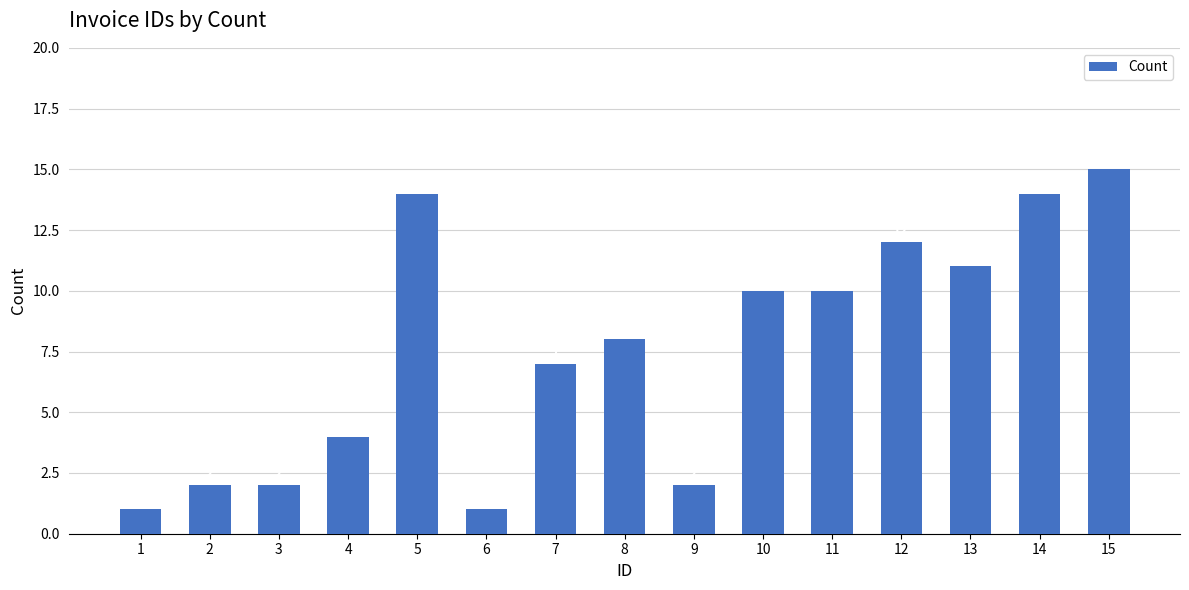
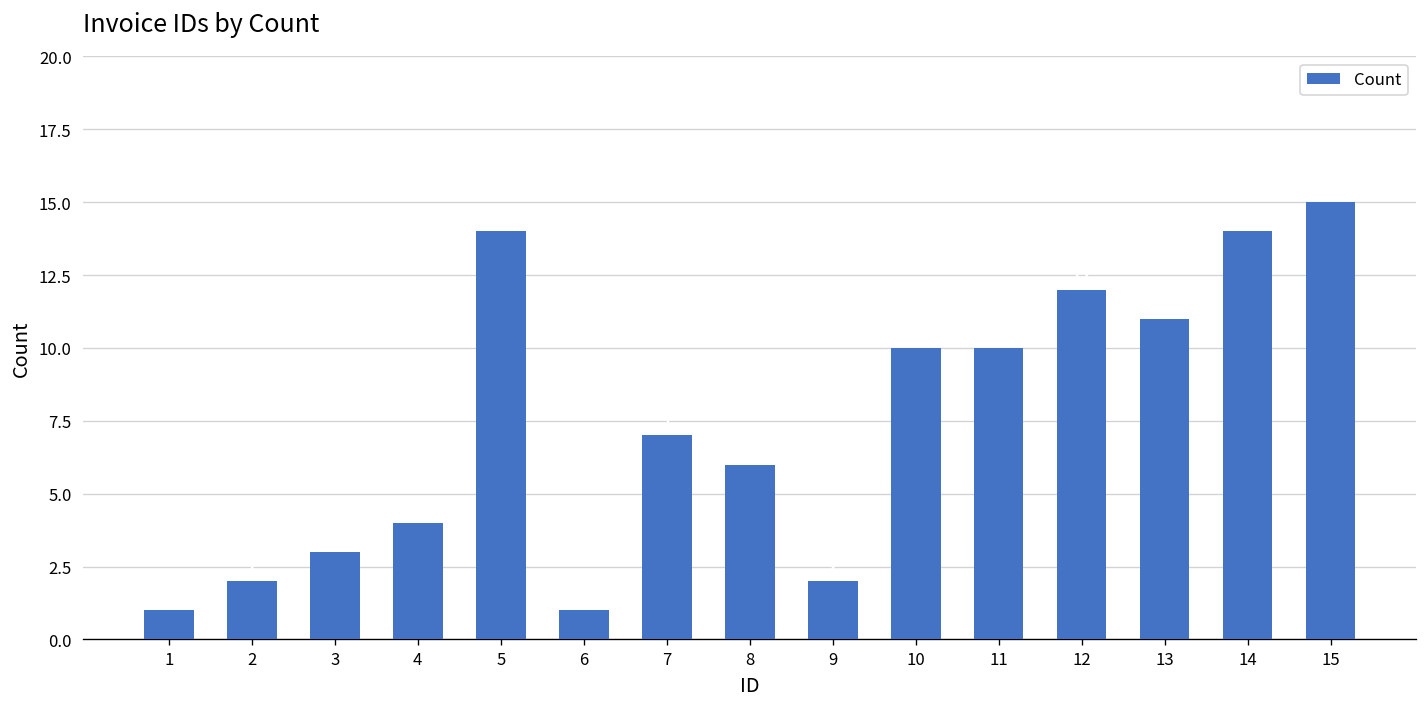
  {
    "1": 1,
    "2": 2,
-   "3": 2,
+   "3": 3,
    "4": 4,
    "5": 14,
    "6": 1,
    "7": 7,
-   "8": 8,
+   "8": 6,
    "9": 2,
    "10": 10,
    "11": 10,
    "12": 12,
    "13": 11,
    "14": 14,
    "15": 15
  }
